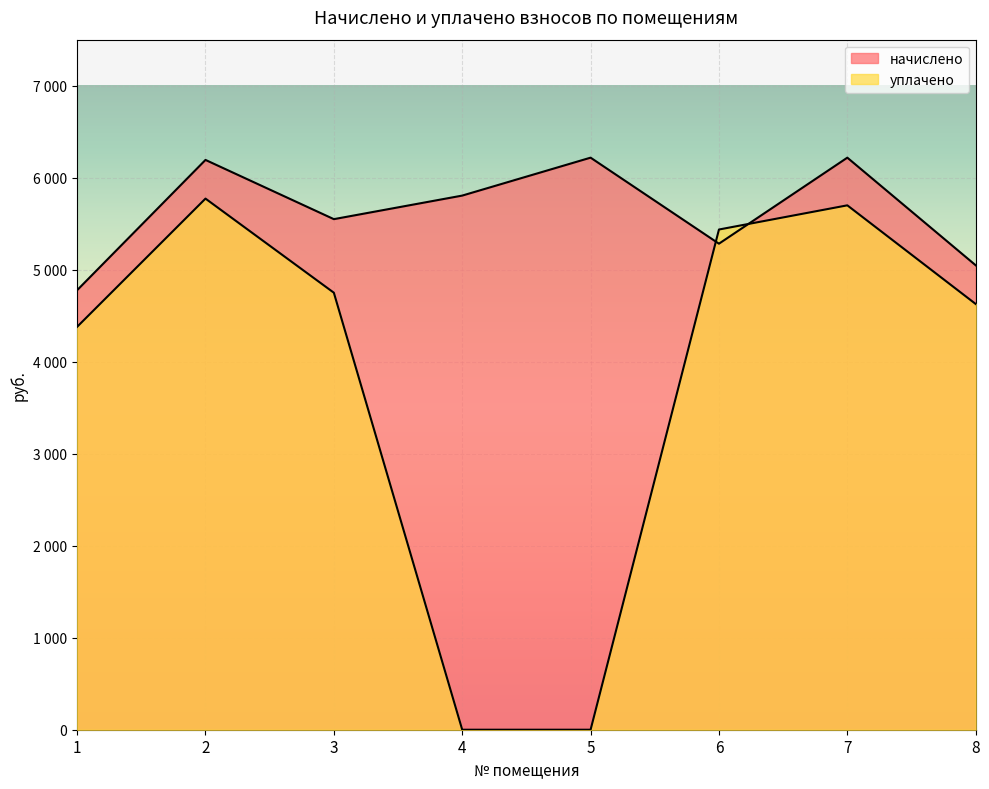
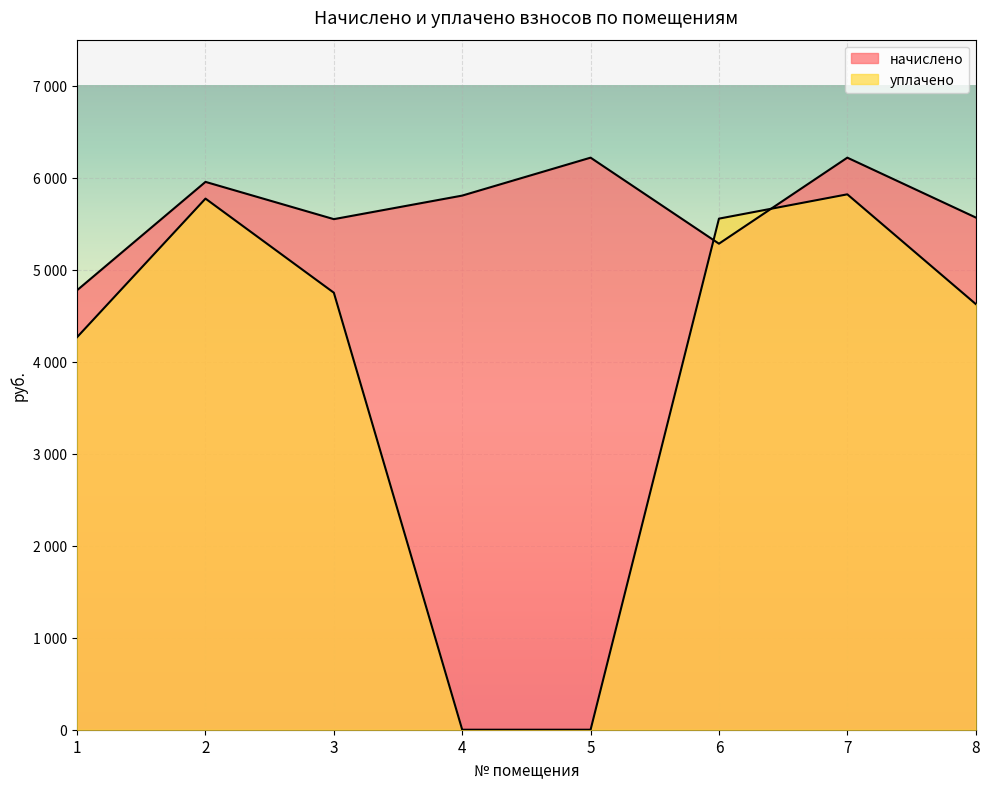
  {
    "начислено": {
      "1": 4800,
-     "2": 6200,
+     "2": 6000,
      "3": 5500,
      "4": 5800,
      "5": 6200,
      "6": 5300,
      "7": 6200,
-     "8": 5000
+     "8": 5600
    },
    "уплачено": {
-     "1": 4400,
+     "1": 4300,
      "2": 5800,
      "3": 4700,
      "4": 0,
      "5": 0,
-     "6": 5400,
-     "7": 5700,
+     "6": 5600,
+     "7": 5800,
      "8": 4600
    }
  }
